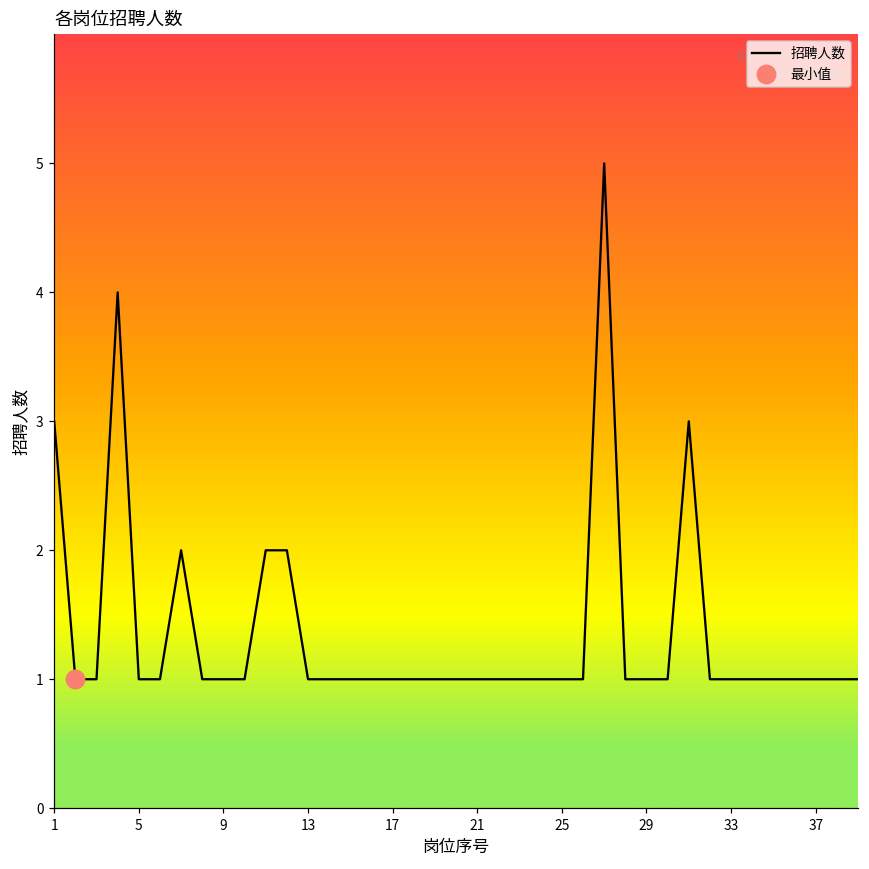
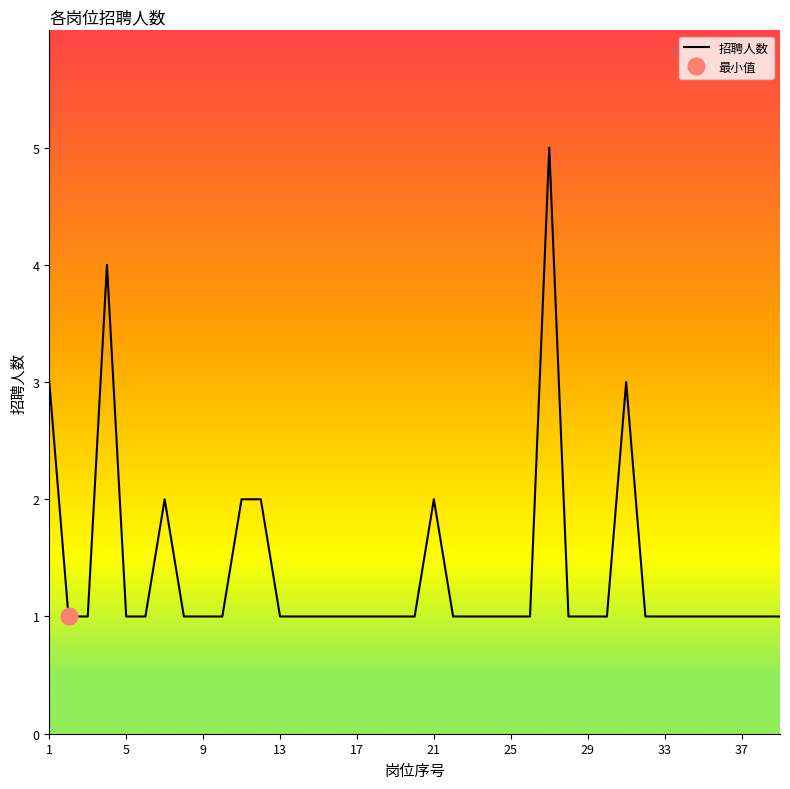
  {
    "招聘人数": {
      "1": 3,
      "5": 1,
      "9": 1,
      "13": 1,
      "17": 1,
-     "21": 1,
+     "21": 2,
      "25": 1,
      "29": 1,
      "33": 1,
      "37": 1
    }
  }
